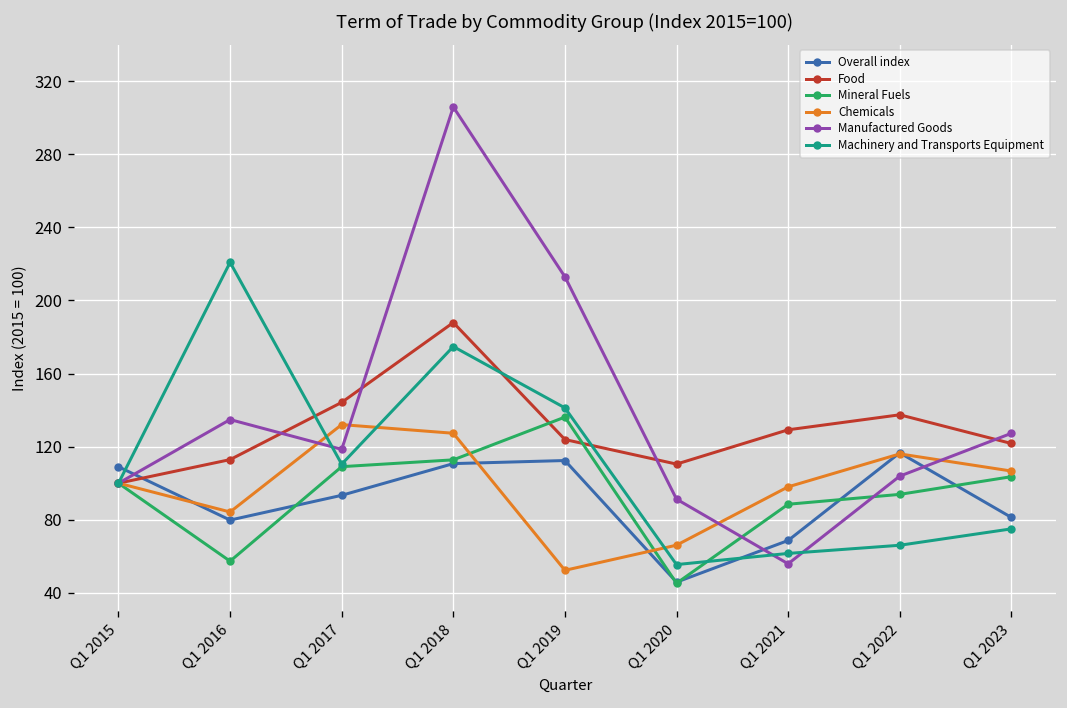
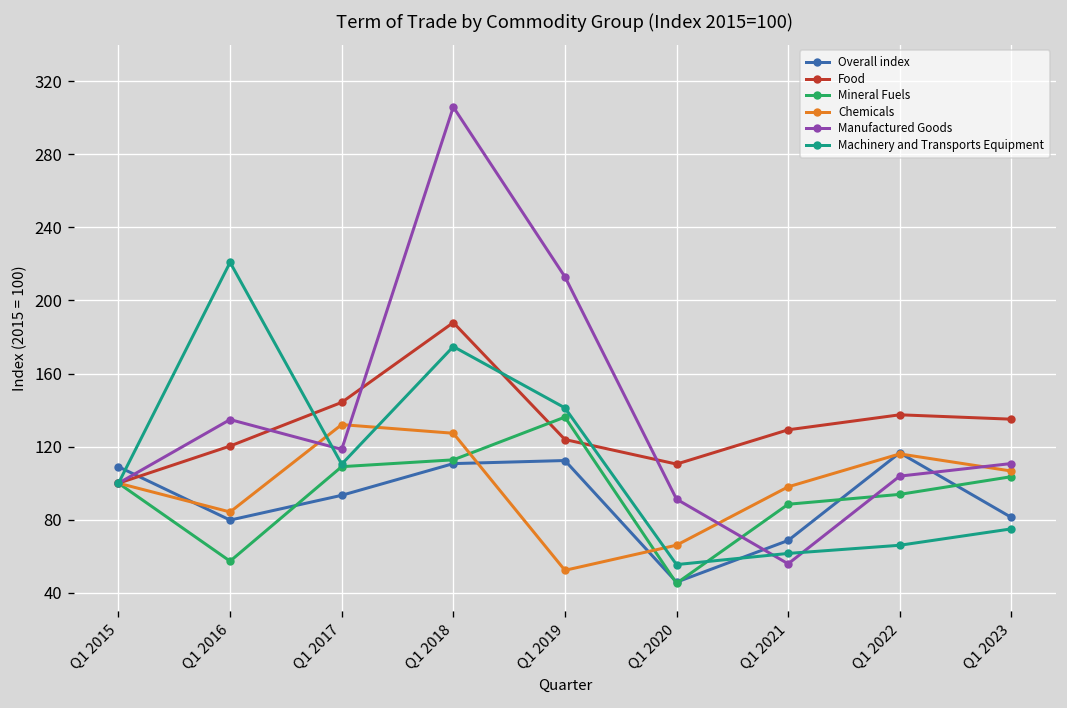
  {
    "Overall index": {
      "Q1 2015": 109,
      "Q1 2016": 80,
      "Q1 2017": 93,
      "Q1 2018": 111,
      "Q1 2019": 112,
      "Q1 2021": 69,
      "Q1 2023": 81
    },
    "Food": {
-     "Q1 2016": 113,
+     "Q1 2016": 120,
      "Q1 2017": 144,
      "Q1 2018": 188,
      "Q1 2019": 124,
      "Q1 2020": 110,
      "Q1 2021": 129,
      "Q1 2022": 137,
-     "Q1 2023": 122
+     "Q1 2023": 135
    },
    "Chemicals": {
      "Q1 2016": 84,
      "Q1 2017": 132,
      "Q1 2018": 127,
      "Q1 2019": 52,
      "Q1 2020": 66,
      "Q1 2021": 98,
      "Q1 2023": 107
    },
    "Manufactured Goods": {
      "Q1 2016": 135,
      "Q1 2017": 119,
      "Q1 2018": 306,
      "Q1 2019": 213,
      "Q1 2020": 91,
      "Q1 2021": 56,
      "Q1 2022": 104,
-     "Q1 2023": 127
+     "Q1 2023": 111
    }
  }
